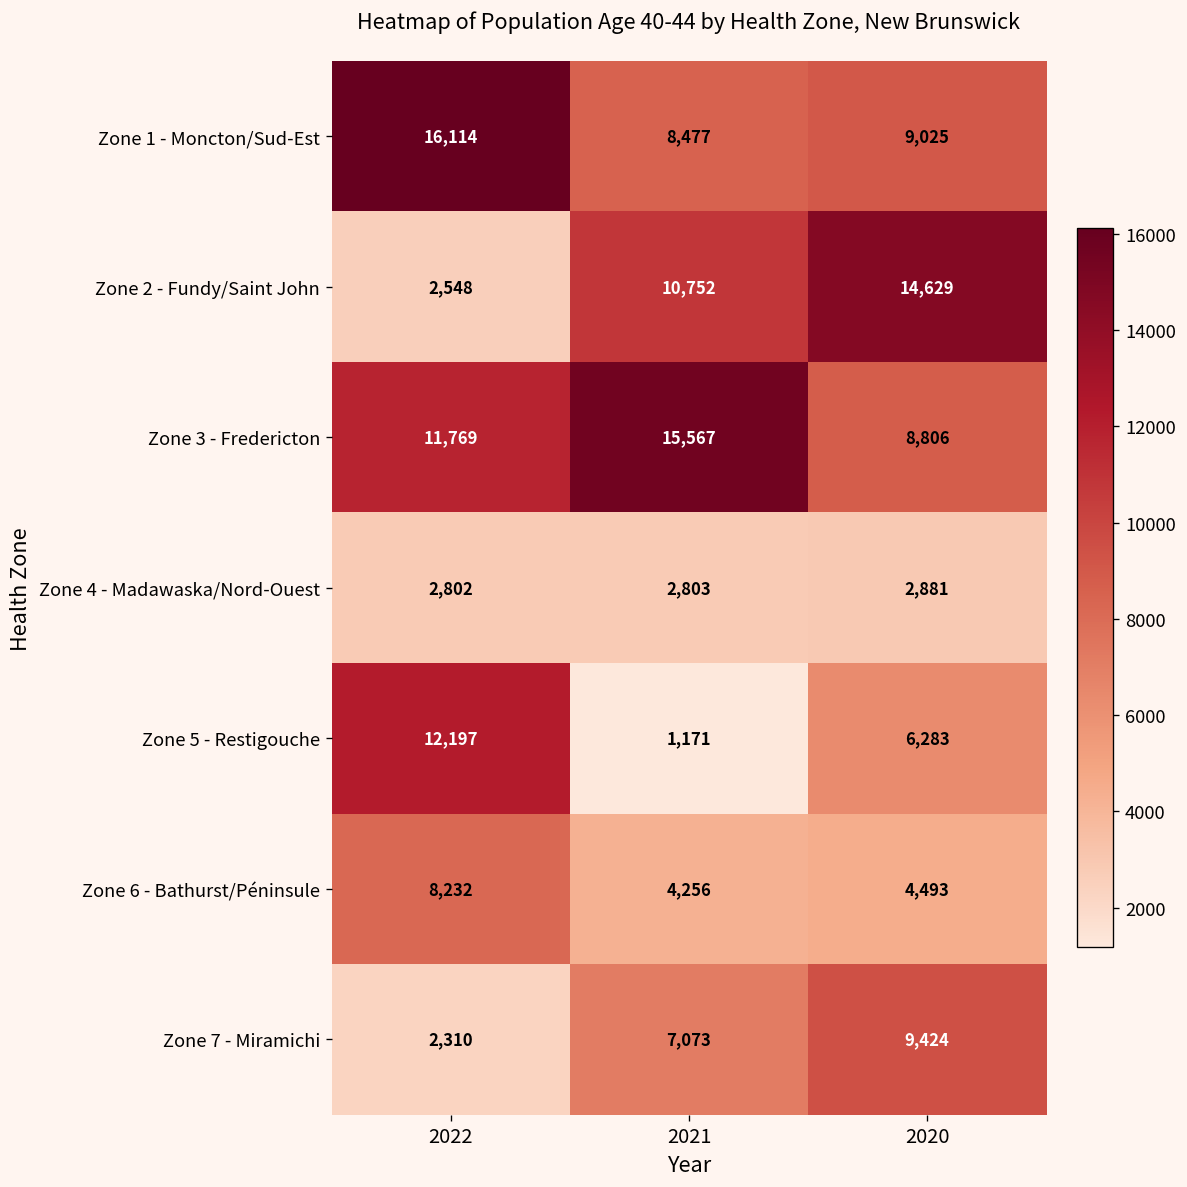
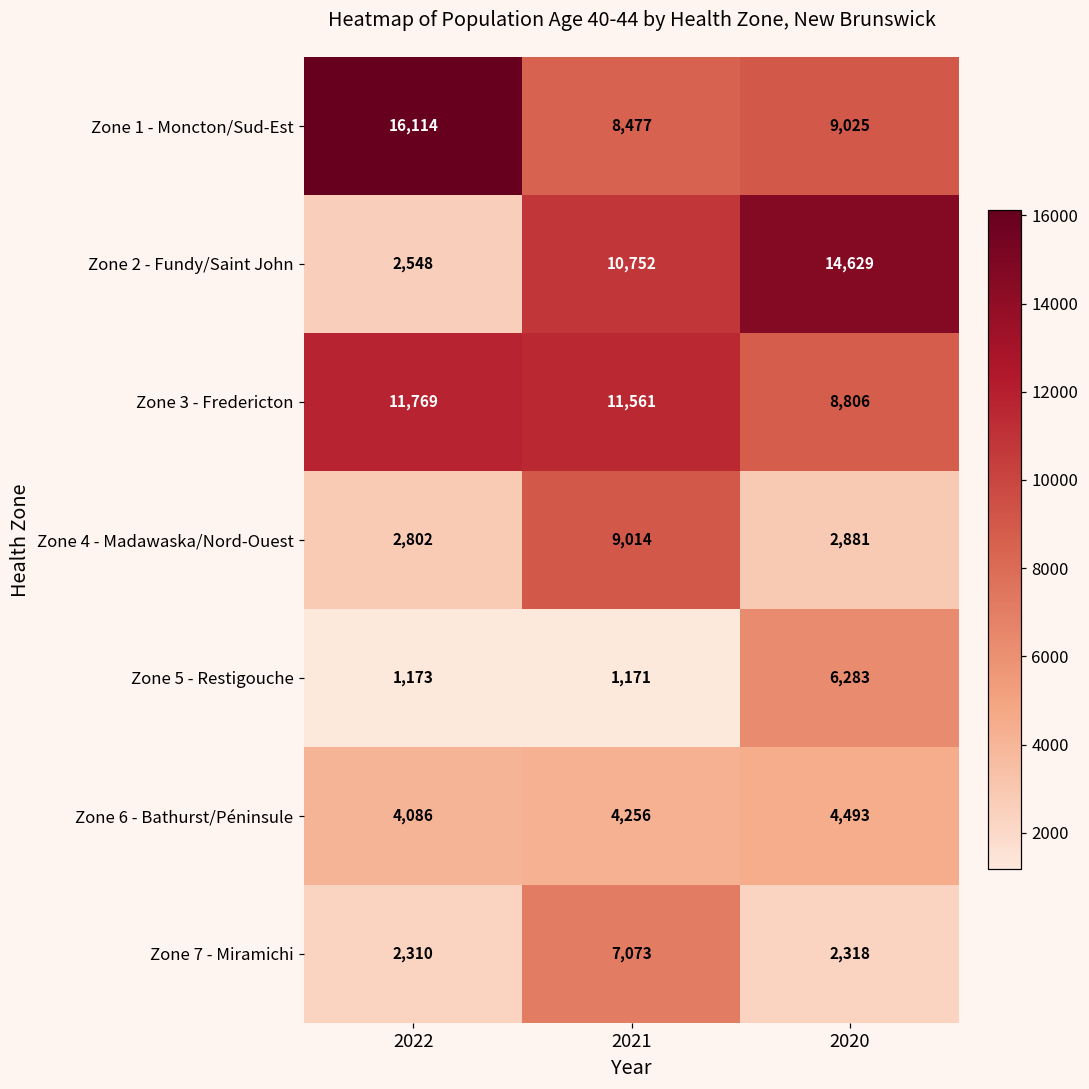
  {
    "Zone 1 - Moncton/Sud-Est": {
      "2022": "16,114",
      "2021": "8,477",
      "2020": "9,025"
    },
    "Zone 2 - Fundy/Saint John": {
      "2022": "2,548",
      "2021": "10,752",
      "2020": "14,629"
    },
    "Zone 3 - Fredericton": {
      "2022": "11,769",
-     "2021": "15,567",
+     "2021": "11,561",
      "2020": "8,806"
    },
    "Zone 4 - Madawaska/Nord-Ouest": {
      "2022": "2,802",
-     "2021": "2,803",
+     "2021": "9,014",
      "2020": "2,881"
    },
    "Zone 5 - Restigouche": {
-     "2022": "12,197",
+     "2022": "1,173",
      "2021": "1,171",
      "2020": "6,283"
    },
    "Zone 6 - Bathurst/Péninsule": {
-     "2022": "8,232",
+     "2022": "4,086",
      "2021": "4,256",
      "2020": "4,493"
    },
    "Zone 7 - Miramichi": {
      "2022": "2,310",
      "2021": "7,073",
-     "2020": "9,424"
+     "2020": "2,318"
    }
  }
